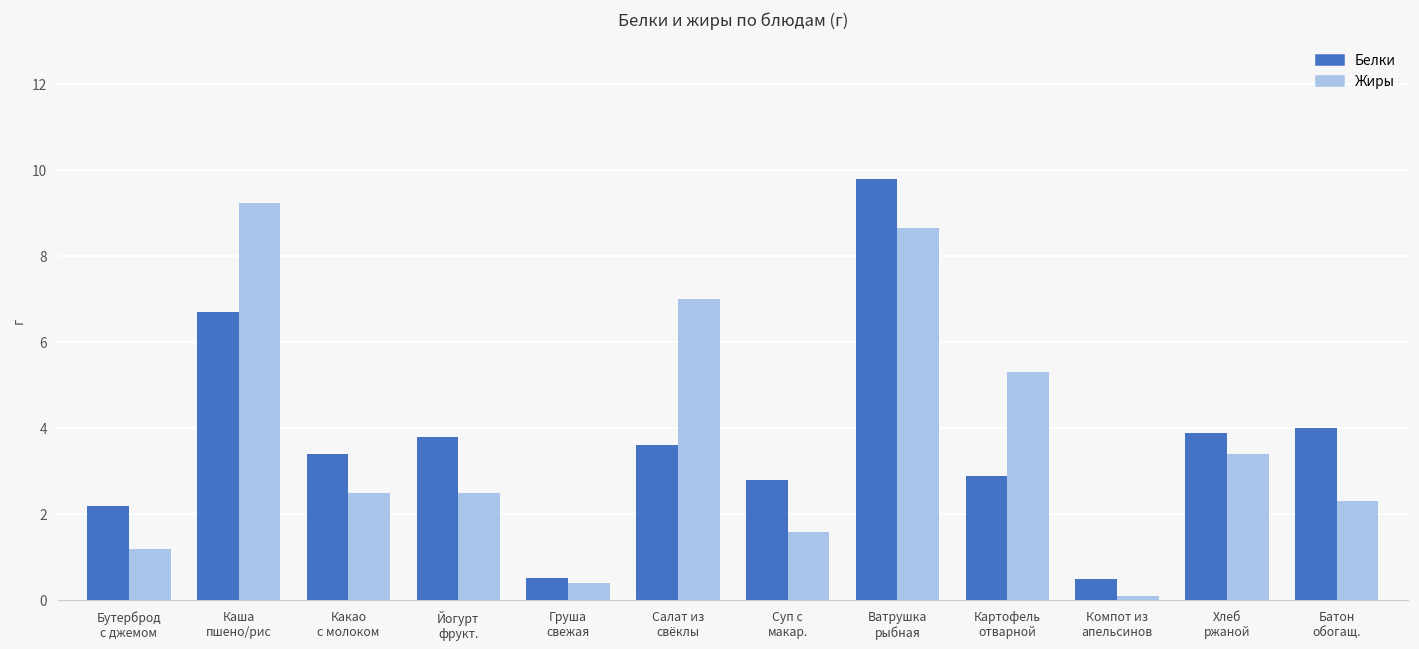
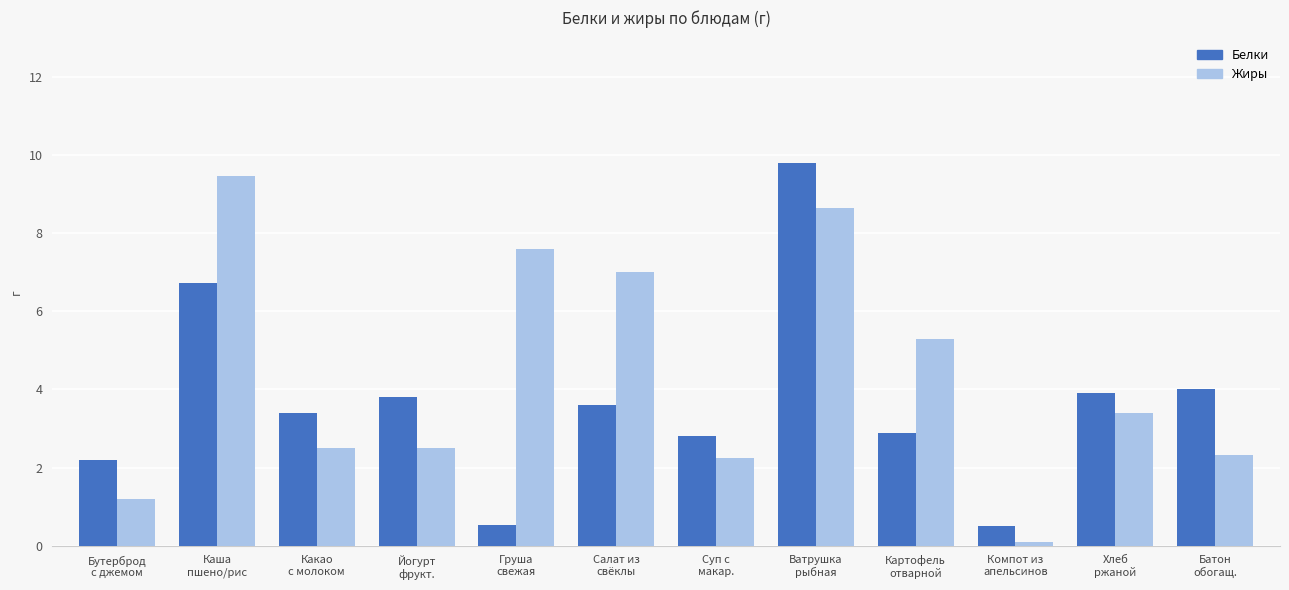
  {
    "Белки": {
      "Бутерброд с джемом": 2.2,
      "Каша пшено/рис": 6.7,
      "Какао с молоком": 3.4,
      "Йогурт фрукт.": 3.8,
      "Груша свежая": 0.5,
      "Салат из свёклы": 3.6,
      "Суп с макар.": 2.8,
      "Ватрушка рыбная": 9.8,
      "Картофель отварной": 2.9,
      "Компот из апельсинов": 0.5,
      "Хлеб ржаной": 3.9,
      "Батон обогащ.": 4.0
    },
    "Жиры": {
      "Бутерброд с джемом": 1.2,
-     "Каша пшено/рис": 9.3,
+     "Каша пшено/рис": 9.5,
      "Какао с молоком": 2.5,
      "Йогурт фрукт.": 2.5,
-     "Груша свежая": 0.4,
+     "Груша свежая": 7.6,
      "Салат из свёклы": 7.0,
-     "Суп с макар.": 1.6,
+     "Суп с макар.": 2.2,
      "Ватрушка рыбная": 8.7,
      "Картофель отварной": 5.3,
      "Компот из апельсинов": 0.1,
      "Хлеб ржаной": 3.4,
      "Батон обогащ.": 2.3
    }
  }
